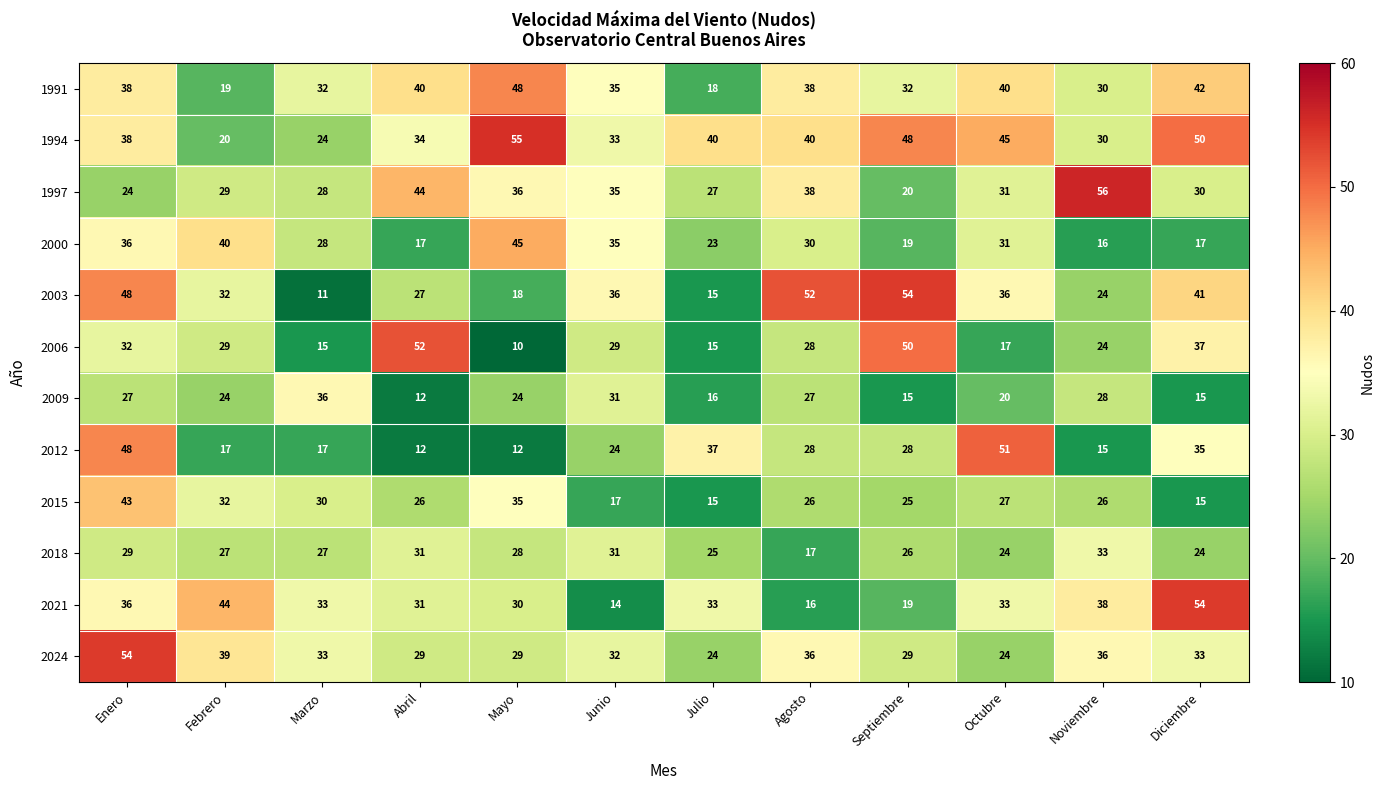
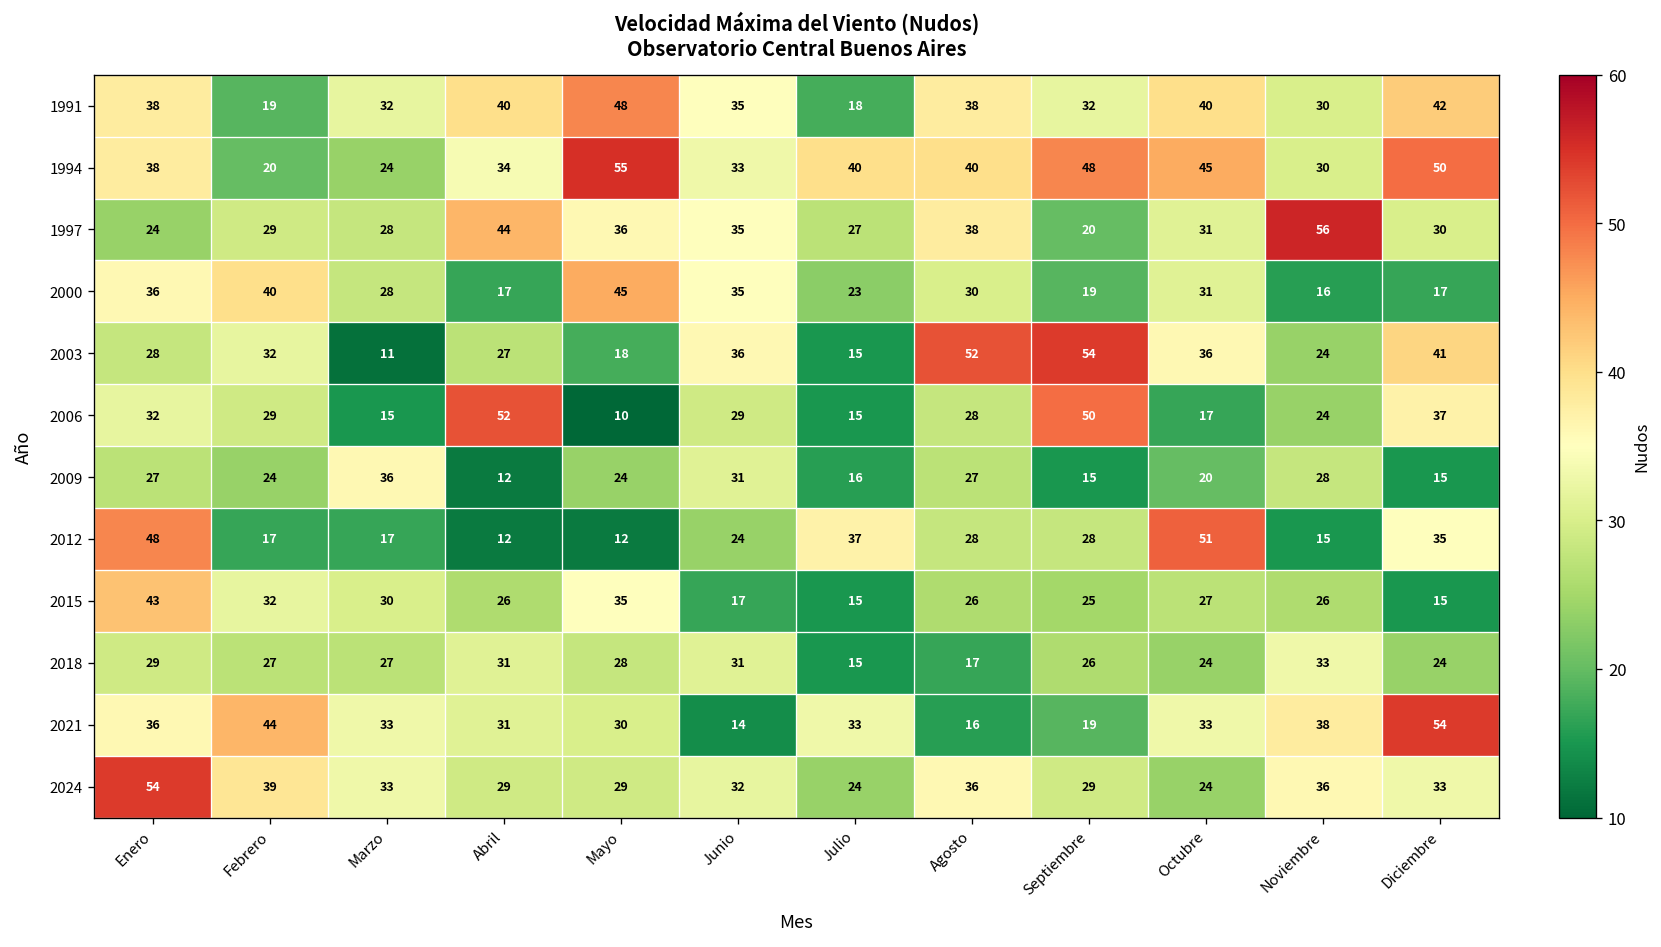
  {
    "1991": {
      "Enero": 38,
      "Febrero": 19,
      "Marzo": 32,
      "Abril": 40,
      "Mayo": 48,
      "Junio": 35,
      "Julio": 18,
      "Agosto": 38,
      "Septiembre": 32,
      "Octubre": 40,
      "Noviembre": 30,
      "Diciembre": 42
    },
    "1994": {
      "Enero": 38,
      "Febrero": 20,
      "Marzo": 24,
      "Abril": 34,
      "Mayo": 55,
      "Junio": 33,
      "Julio": 40,
      "Agosto": 40,
      "Septiembre": 48,
      "Octubre": 45,
      "Noviembre": 30,
      "Diciembre": 50
    },
    "1997": {
      "Enero": 24,
      "Febrero": 29,
      "Marzo": 28,
      "Abril": 44,
      "Mayo": 36,
      "Junio": 35,
      "Julio": 27,
      "Agosto": 38,
      "Septiembre": 20,
      "Octubre": 31,
      "Noviembre": 56,
      "Diciembre": 30
    },
    "2000": {
      "Enero": 36,
      "Febrero": 40,
      "Marzo": 28,
      "Abril": 17,
      "Mayo": 45,
      "Junio": 35,
      "Julio": 23,
      "Agosto": 30,
      "Septiembre": 19,
      "Octubre": 31,
      "Noviembre": 16,
      "Diciembre": 17
    },
    "2003": {
-     "Enero": 48,
+     "Enero": 28,
      "Febrero": 32,
      "Marzo": 11,
      "Abril": 27,
      "Mayo": 18,
      "Junio": 36,
      "Julio": 15,
      "Agosto": 52,
      "Septiembre": 54,
      "Octubre": 36,
      "Noviembre": 24,
      "Diciembre": 41
    },
    "2006": {
      "Enero": 32,
      "Febrero": 29,
      "Marzo": 15,
      "Abril": 52,
      "Mayo": 10,
      "Junio": 29,
      "Julio": 15,
      "Agosto": 28,
      "Septiembre": 50,
      "Octubre": 17,
      "Noviembre": 24,
      "Diciembre": 37
    },
    "2009": {
      "Enero": 27,
      "Febrero": 24,
      "Marzo": 36,
      "Abril": 12,
      "Mayo": 24,
      "Junio": 31,
      "Julio": 16,
      "Agosto": 27,
      "Septiembre": 15,
      "Octubre": 20,
      "Noviembre": 28,
      "Diciembre": 15
    },
    "2012": {
      "Enero": 48,
      "Febrero": 17,
      "Marzo": 17,
      "Abril": 12,
      "Mayo": 12,
      "Junio": 24,
      "Julio": 37,
      "Agosto": 28,
      "Septiembre": 28,
      "Octubre": 51,
      "Noviembre": 15,
      "Diciembre": 35
    },
    "2015": {
      "Enero": 43,
      "Febrero": 32,
      "Marzo": 30,
      "Abril": 26,
      "Mayo": 35,
      "Junio": 17,
      "Julio": 15,
      "Agosto": 26,
      "Septiembre": 25,
      "Octubre": 27,
      "Noviembre": 26,
      "Diciembre": 15
    },
    "2018": {
      "Enero": 29,
      "Febrero": 27,
      "Marzo": 27,
      "Abril": 31,
      "Mayo": 28,
      "Junio": 31,
-     "Julio": 25,
+     "Julio": 15,
      "Agosto": 17,
      "Septiembre": 26,
      "Octubre": 24,
      "Noviembre": 33,
      "Diciembre": 24
    },
    "2021": {
      "Enero": 36,
      "Febrero": 44,
      "Marzo": 33,
      "Abril": 31,
      "Mayo": 30,
      "Junio": 14,
      "Julio": 33,
      "Agosto": 16,
      "Septiembre": 19,
      "Octubre": 33,
      "Noviembre": 38,
      "Diciembre": 54
    },
    "2024": {
      "Enero": 54,
      "Febrero": 39,
      "Marzo": 33,
      "Abril": 29,
      "Mayo": 29,
      "Junio": 32,
      "Julio": 24,
      "Agosto": 36,
      "Septiembre": 29,
      "Octubre": 24,
      "Noviembre": 36,
      "Diciembre": 33
    }
  }
